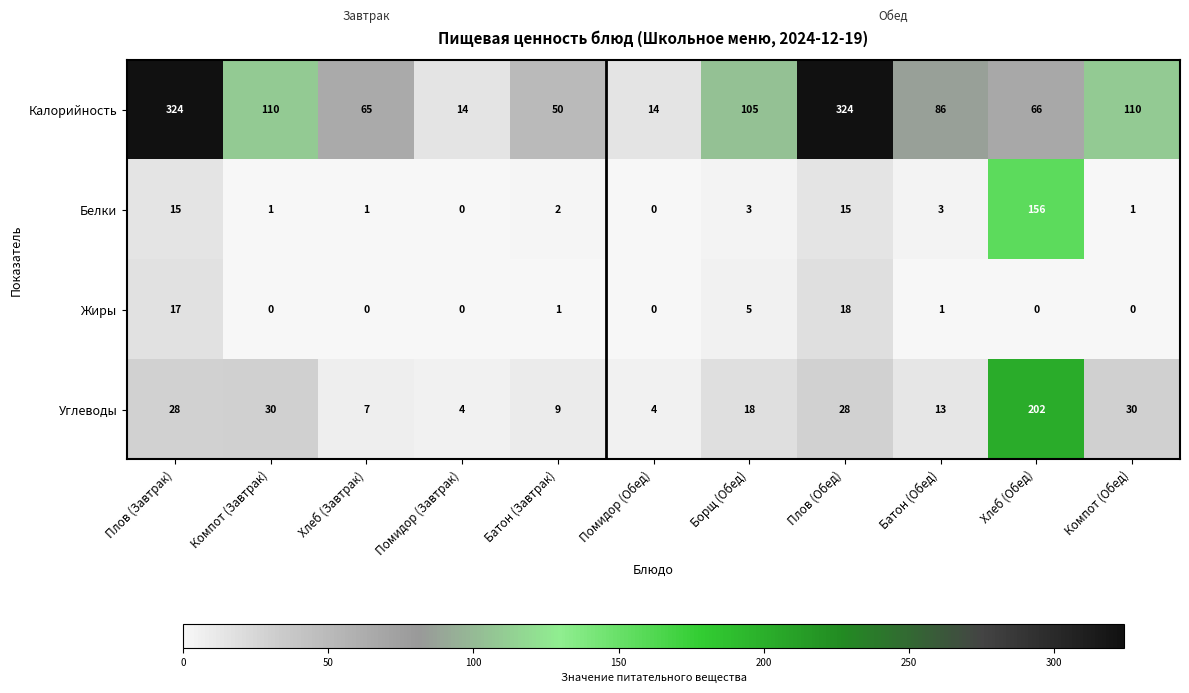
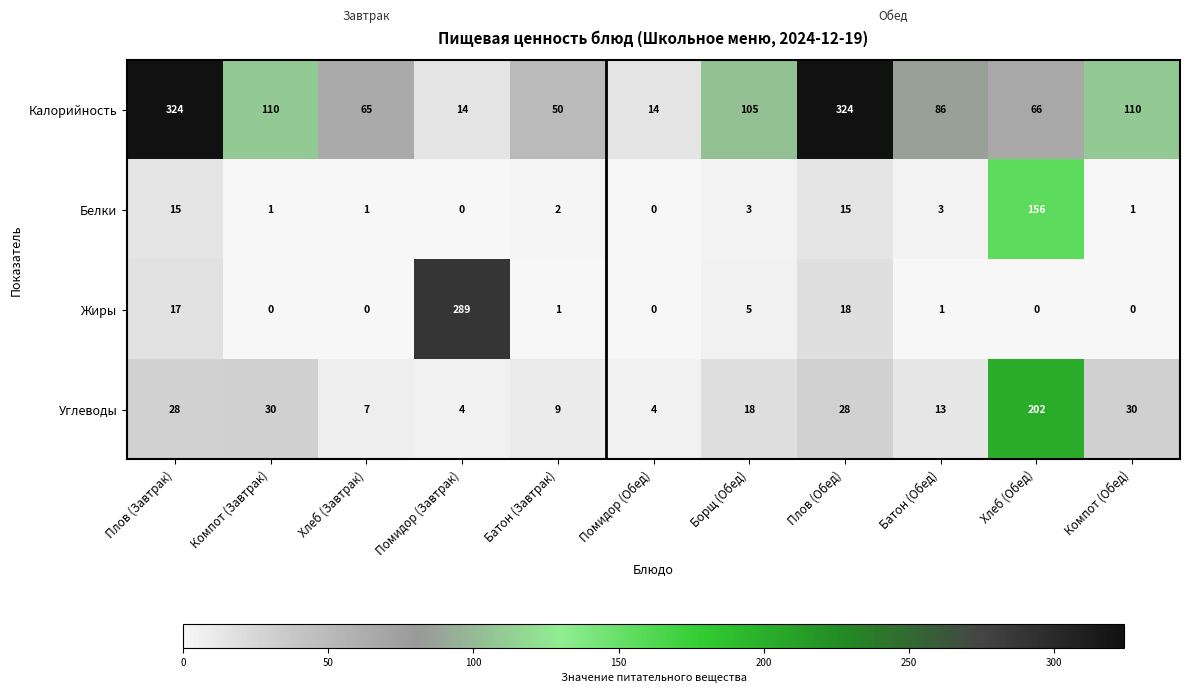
  {
    "Калорийность": {
      "Плов (Завтрак)": 324,
      "Компот (Завтрак)": 110,
      "Хлеб (Завтрак)": 65,
      "Помидор (Завтрак)": 14,
      "Батон (Завтрак)": 50,
      "Помидор (Обед)": 14,
      "Борщ (Обед)": 105,
      "Плов (Обед)": 324,
      "Батон (Обед)": 86,
      "Хлеб (Обед)": 66,
      "Компот (Обед)": 110
    },
    "Белки": {
      "Плов (Завтрак)": 15,
      "Компот (Завтрак)": 1,
      "Хлеб (Завтрак)": 1,
      "Помидор (Завтрак)": 0,
      "Батон (Завтрак)": 2,
      "Помидор (Обед)": 0,
      "Борщ (Обед)": 3,
      "Плов (Обед)": 15,
      "Батон (Обед)": 3,
      "Хлеб (Обед)": 156,
      "Компот (Обед)": 1
    },
    "Жиры": {
      "Плов (Завтрак)": 17,
      "Компот (Завтрак)": 0,
      "Хлеб (Завтрак)": 0,
-     "Помидор (Завтрак)": 0,
+     "Помидор (Завтрак)": 289,
      "Батон (Завтрак)": 1,
      "Помидор (Обед)": 0,
      "Борщ (Обед)": 5,
      "Плов (Обед)": 18,
      "Батон (Обед)": 1,
      "Хлеб (Обед)": 0,
      "Компот (Обед)": 0
    },
    "Углеводы": {
      "Плов (Завтрак)": 28,
      "Компот (Завтрак)": 30,
      "Хлеб (Завтрак)": 7,
      "Помидор (Завтрак)": 4,
      "Батон (Завтрак)": 9,
      "Помидор (Обед)": 4,
      "Борщ (Обед)": 18,
      "Плов (Обед)": 28,
      "Батон (Обед)": 13,
      "Хлеб (Обед)": 202,
      "Компот (Обед)": 30
    }
  }
